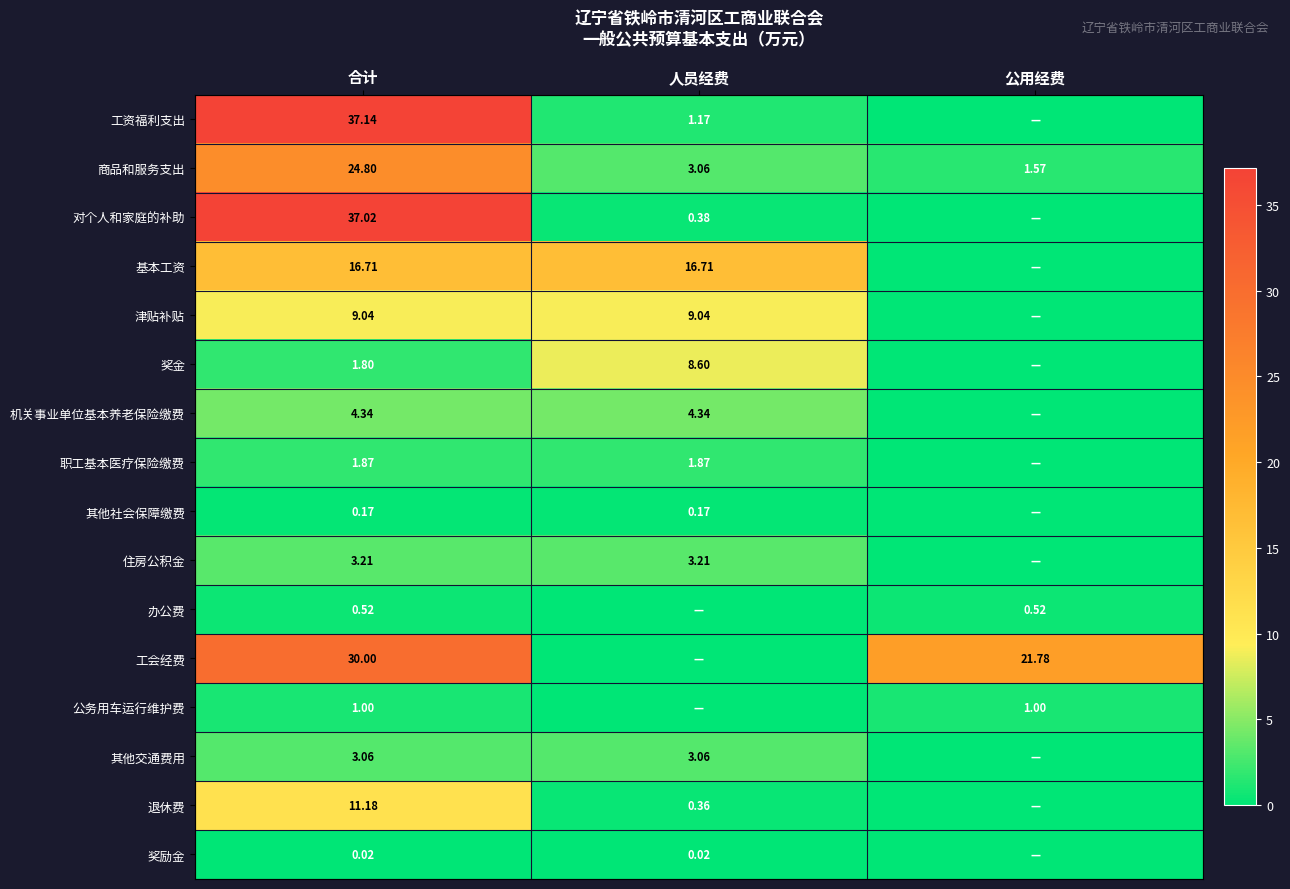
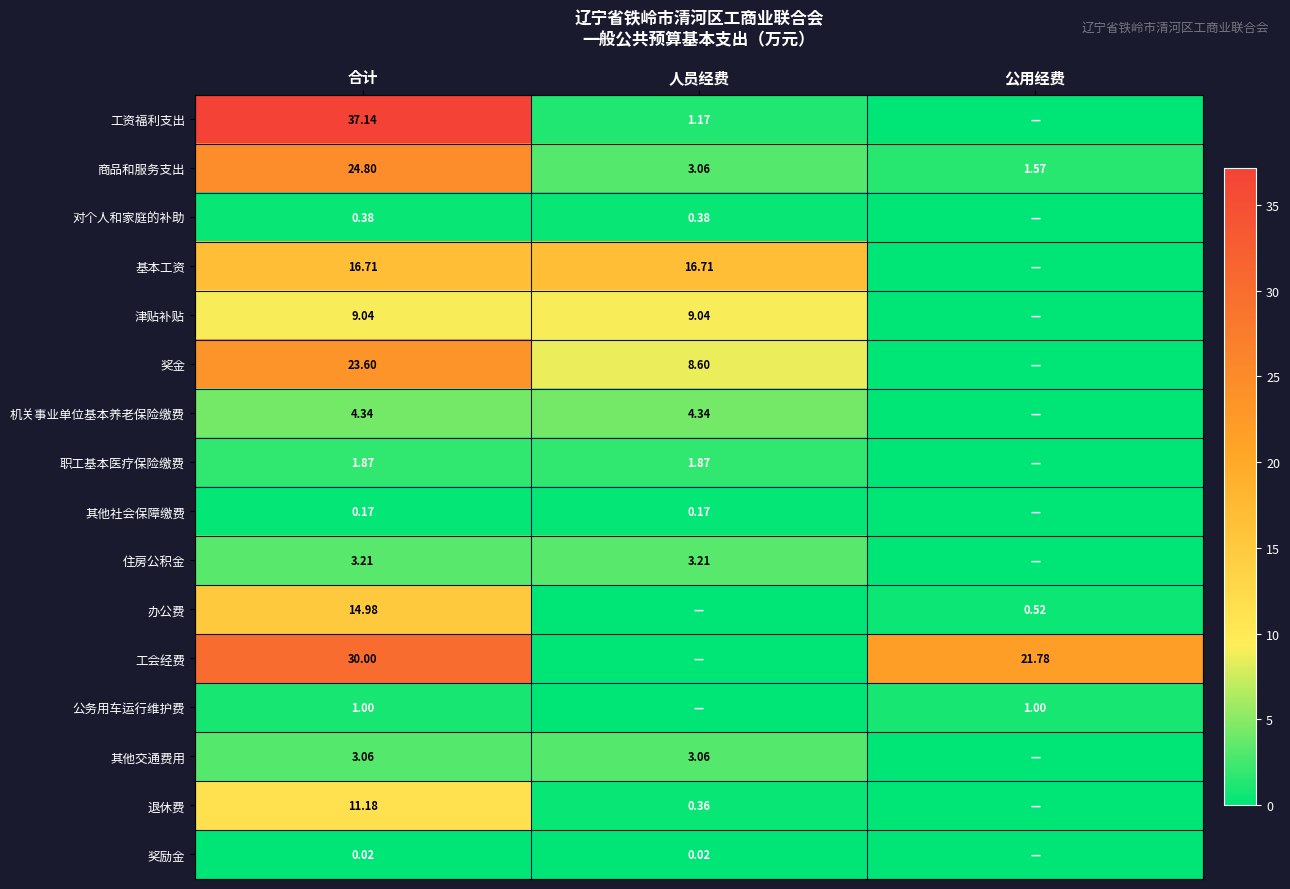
  {
    "工资福利支出": {
      "合计": 37.14,
      "人员经费": 1.17
    },
    "商品和服务支出": {
      "合计": 24.80,
      "人员经费": 3.06,
      "公用经费": 1.57
    },
    "对个人和家庭的补助": {
-     "合计": 37.02,
+     "合计": 0.38,
      "人员经费": 0.38
    },
    "基本工资": {
      "合计": 16.71,
      "人员经费": 16.71
    },
    "津贴补贴": {
      "合计": 9.04,
      "人员经费": 9.04
    },
    "奖金": {
-     "合计": 1.80,
+     "合计": 23.60,
      "人员经费": 8.60
    },
    "机关事业单位基本养老保险缴费": {
      "合计": 4.34,
      "人员经费": 4.34
    },
    "职工基本医疗保险缴费": {
      "合计": 1.87,
      "人员经费": 1.87
    },
    "其他社会保障缴费": {
      "合计": 0.17,
      "人员经费": 0.17
    },
    "住房公积金": {
      "合计": 3.21,
      "人员经费": 3.21
    },
    "办公费": {
-     "合计": 0.52,
+     "合计": 14.98,
      "公用经费": 0.52
    },
    "工会经费": {
      "合计": 30.00,
      "公用经费": 21.78
    },
    "公务用车运行维护费": {
      "合计": 1.00,
      "公用经费": 1.00
    },
    "其他交通费用": {
      "合计": 3.06,
      "人员经费": 3.06
    },
    "退休费": {
      "合计": 11.18,
      "人员经费": 0.36
    },
    "奖励金": {
      "合计": 0.02,
      "人员经费": 0.02
    }
  }
